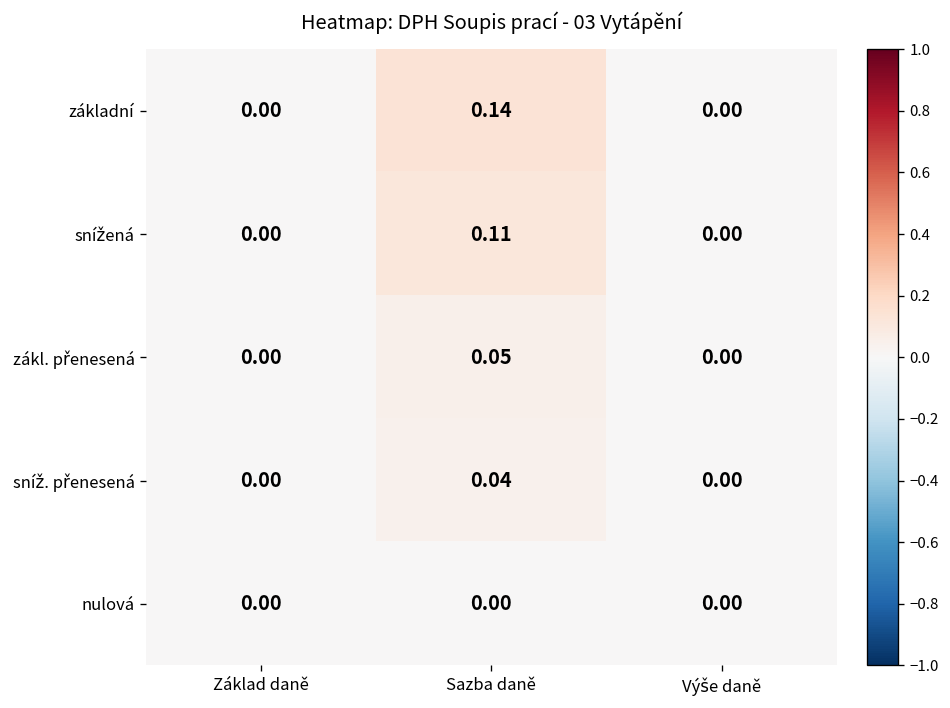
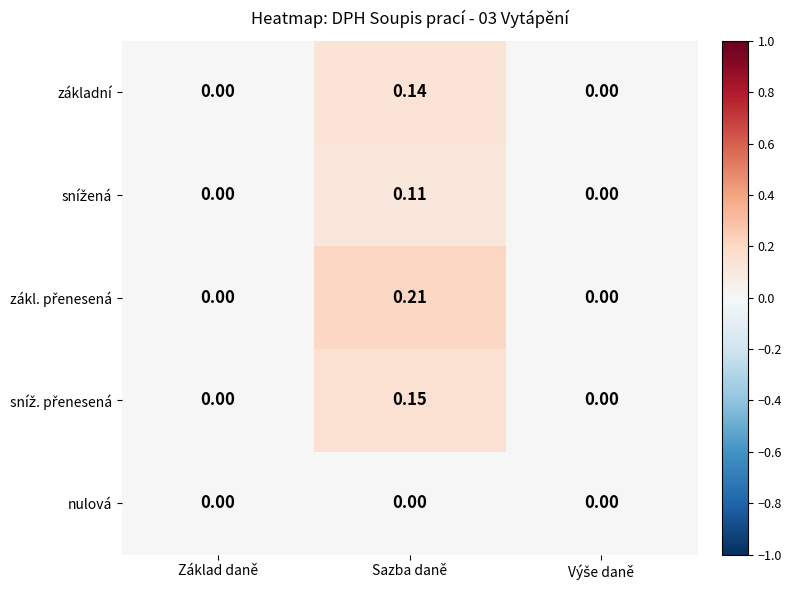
  {
    "základní": {
      "Základ daně": 0.00,
      "Sazba daně": 0.14,
      "Výše daně": 0.00
    },
    "snížená": {
      "Základ daně": 0.00,
      "Sazba daně": 0.11,
      "Výše daně": 0.00
    },
    "zákl. přenesená": {
      "Základ daně": 0.00,
-     "Sazba daně": 0.05,
+     "Sazba daně": 0.21,
      "Výše daně": 0.00
    },
    "sníž. přenesená": {
      "Základ daně": 0.00,
-     "Sazba daně": 0.04,
+     "Sazba daně": 0.15,
      "Výše daně": 0.00
    },
    "nulová": {
      "Základ daně": 0.00,
      "Sazba daně": 0.00,
      "Výše daně": 0.00
    }
  }
